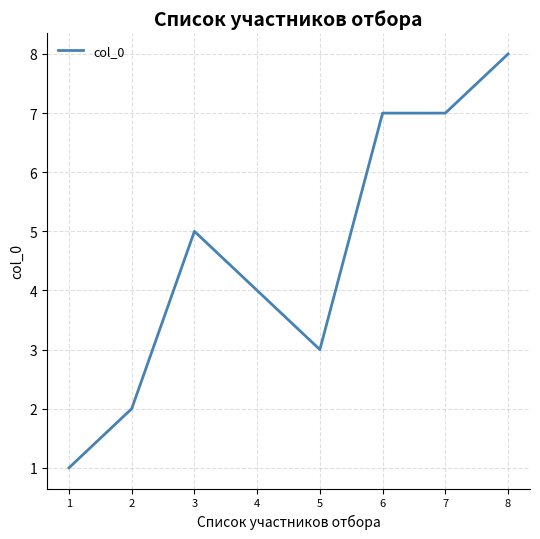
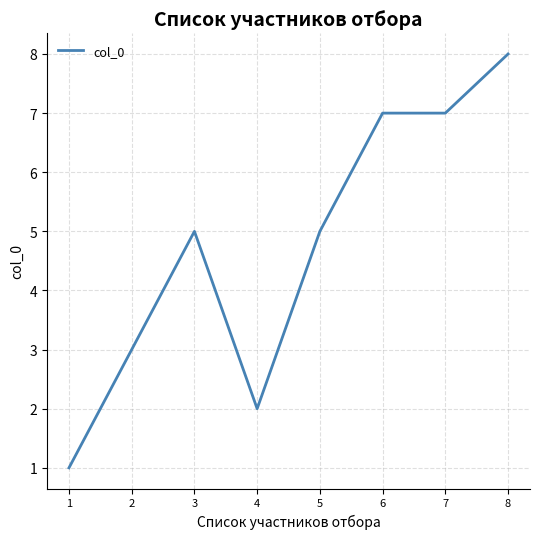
  {
    "1": 1,
-   "2": 2,
+   "2": 3,
    "3": 5,
-   "4": 4,
-   "5": 3,
+   "4": 2,
+   "5": 5,
    "6": 7,
    "7": 7,
    "8": 8
  }
